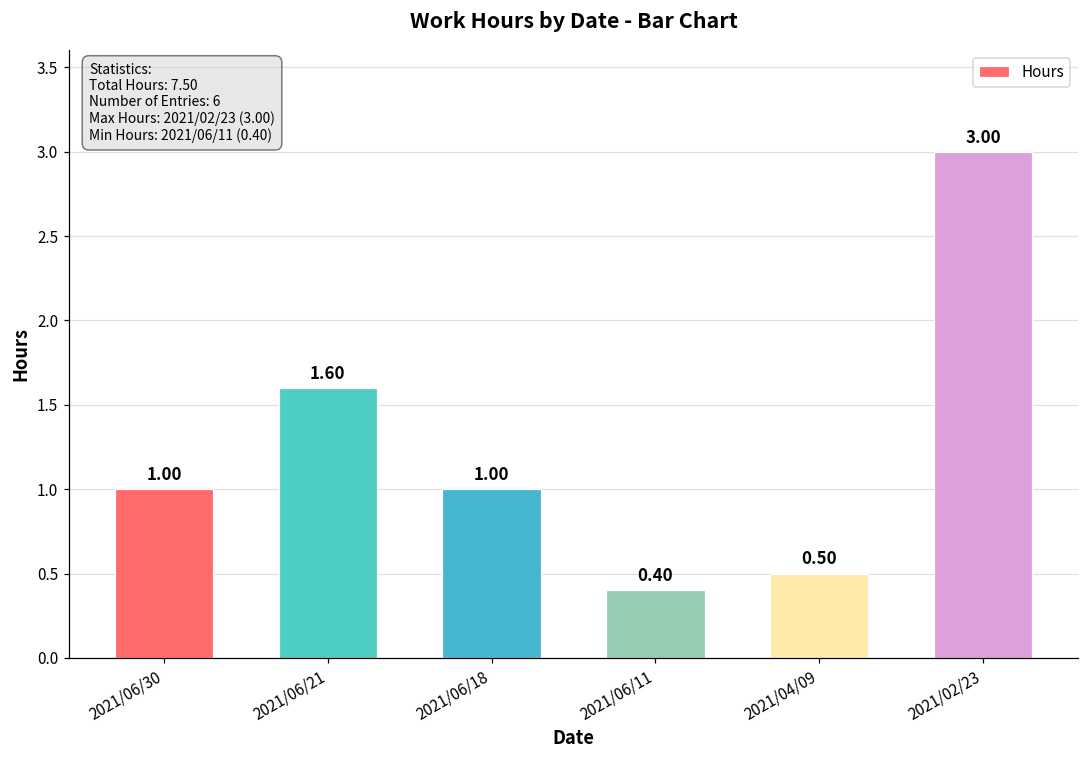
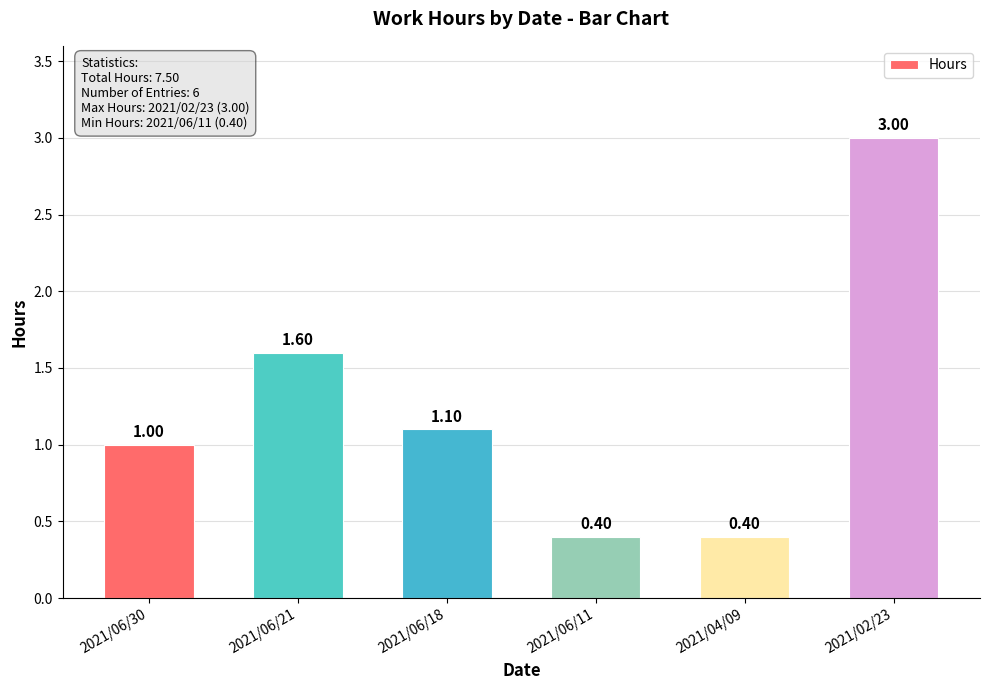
  {
    "2021/06/30": 1.00,
    "2021/06/21": 1.60,
-   "2021/06/18": 1.00,
+   "2021/06/18": 1.10,
    "2021/06/11": 0.40,
-   "2021/04/09": 0.50,
+   "2021/04/09": 0.40,
    "2021/02/23": 3.00
  }
